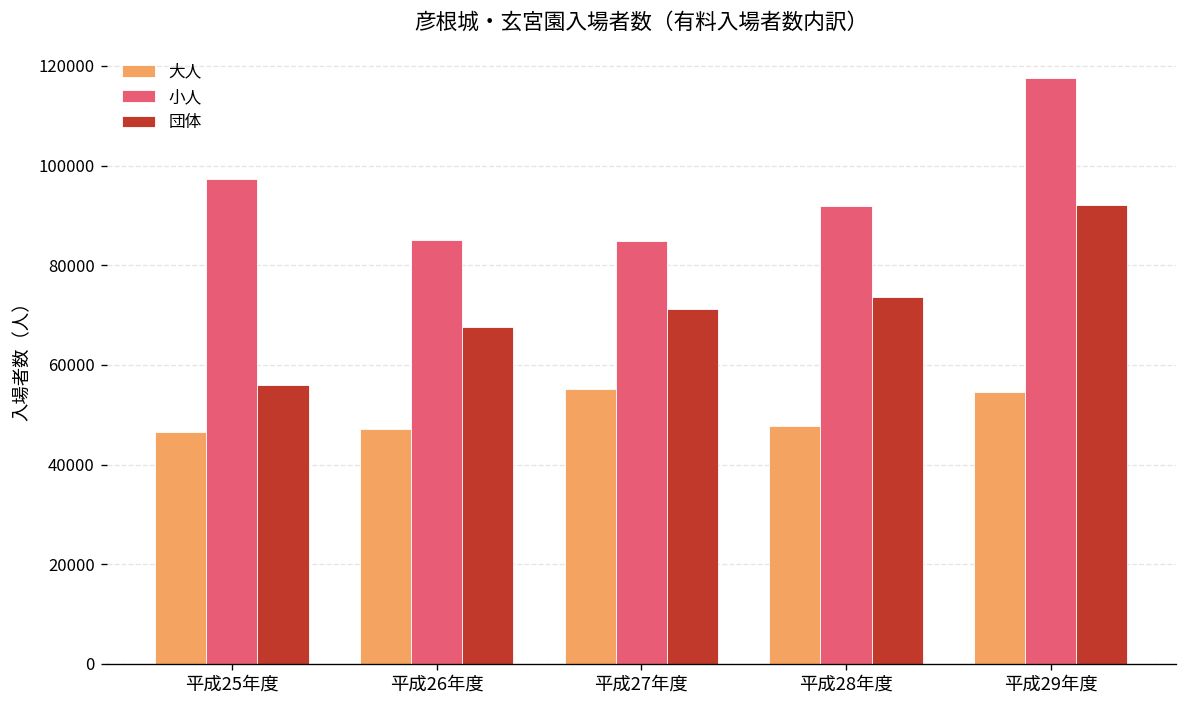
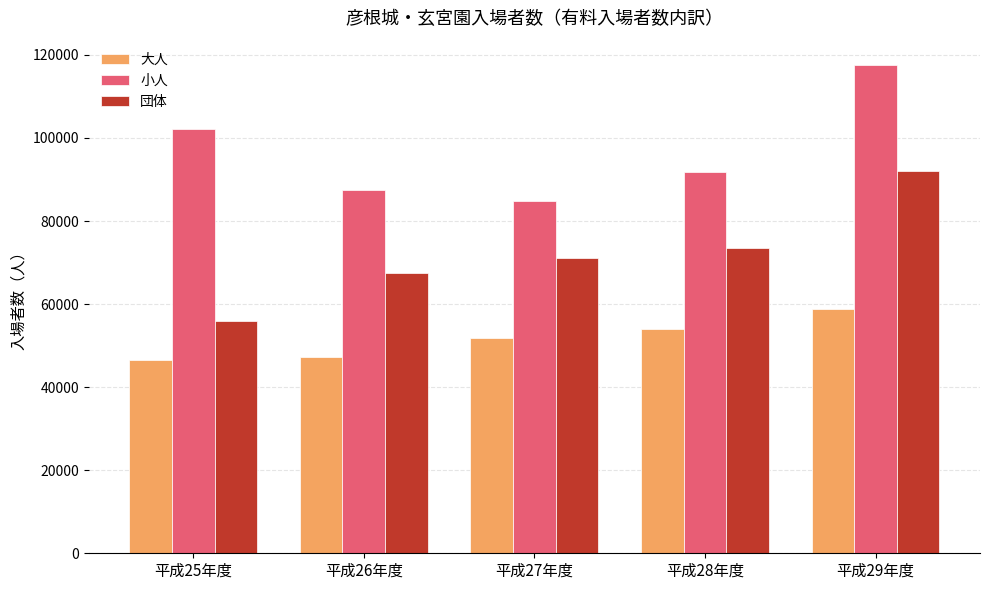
  {
    "大人": {
      "平成25年度": 47000,
      "平成26年度": 47000,
-     "平成27年度": 55000,
-     "平成28年度": 48000,
-     "平成29年度": 55000
+     "平成27年度": 52000,
+     "平成28年度": 54000,
+     "平成29年度": 59000
    },
    "小人": {
-     "平成25年度": 97000,
-     "平成26年度": 85000,
+     "平成25年度": 102000,
+     "平成26年度": 87000,
      "平成27年度": 85000,
      "平成28年度": 92000,
      "平成29年度": 118000
    },
    "団体": {
      "平成25年度": 56000,
      "平成26年度": 68000,
      "平成27年度": 71000,
      "平成28年度": 74000,
      "平成29年度": 92000
    }
  }
